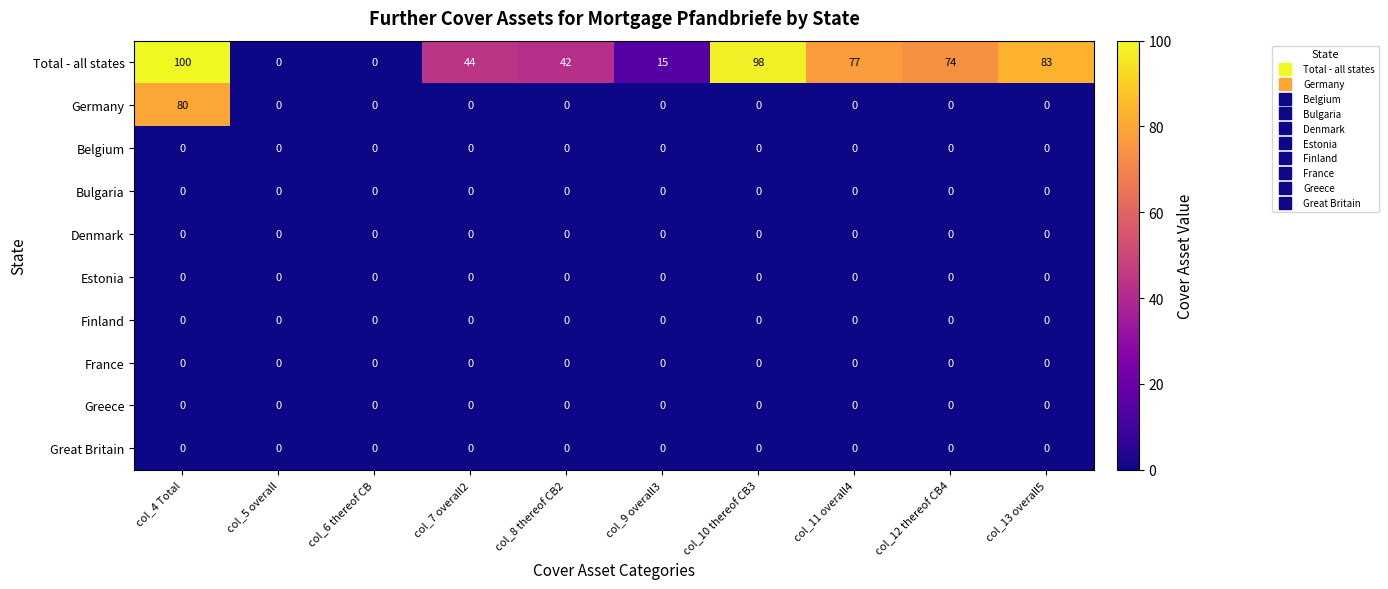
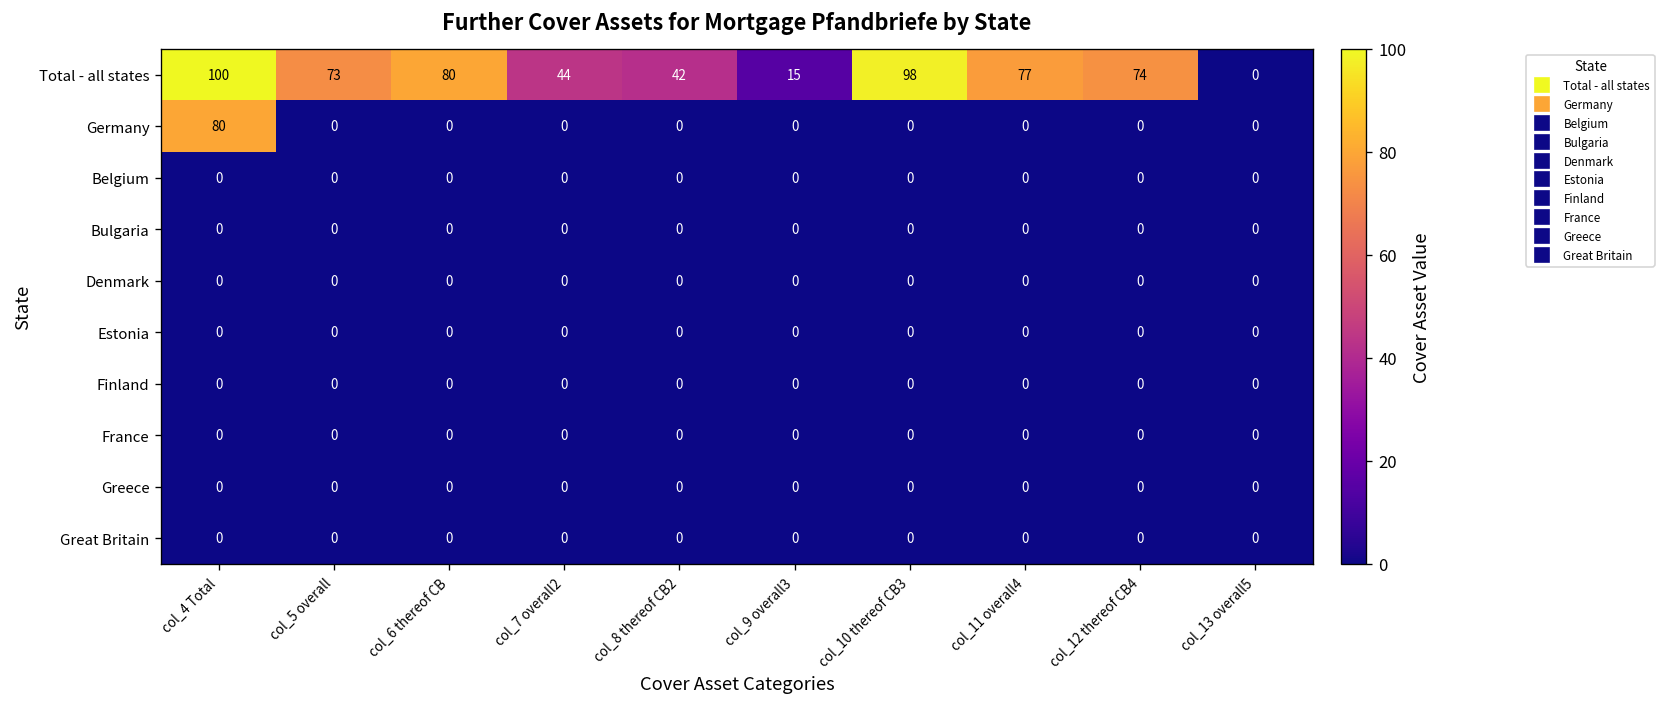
  {
    "Total - all states": {
      "col_4 Total": 100,
-     "col_5 overall": 0,
-     "col_6 thereof CB": 0,
+     "col_5 overall": 73,
+     "col_6 thereof CB": 80,
      "col_7 overall2": 44,
      "col_8 thereof CB2": 42,
      "col_9 overall3": 15,
      "col_10 thereof CB3": 98,
      "col_11 overall4": 77,
      "col_12 thereof CB4": 74,
-     "col_13 overall5": 83
+     "col_13 overall5": 0
    },
    "Germany": {
      "col_4 Total": 80,
      "col_5 overall": 0,
      "col_6 thereof CB": 0,
      "col_7 overall2": 0,
      "col_8 thereof CB2": 0,
      "col_9 overall3": 0,
      "col_10 thereof CB3": 0,
      "col_11 overall4": 0,
      "col_12 thereof CB4": 0,
      "col_13 overall5": 0
    },
    "Belgium": {
      "col_4 Total": 0,
      "col_5 overall": 0,
      "col_6 thereof CB": 0,
      "col_7 overall2": 0,
      "col_8 thereof CB2": 0,
      "col_9 overall3": 0,
      "col_10 thereof CB3": 0,
      "col_11 overall4": 0,
      "col_12 thereof CB4": 0,
      "col_13 overall5": 0
    },
    "Bulgaria": {
      "col_4 Total": 0,
      "col_5 overall": 0,
      "col_6 thereof CB": 0,
      "col_7 overall2": 0,
      "col_8 thereof CB2": 0,
      "col_9 overall3": 0,
      "col_10 thereof CB3": 0,
      "col_11 overall4": 0,
      "col_12 thereof CB4": 0,
      "col_13 overall5": 0
    },
    "Denmark": {
      "col_4 Total": 0,
      "col_5 overall": 0,
      "col_6 thereof CB": 0,
      "col_7 overall2": 0,
      "col_8 thereof CB2": 0,
      "col_9 overall3": 0,
      "col_10 thereof CB3": 0,
      "col_11 overall4": 0,
      "col_12 thereof CB4": 0,
      "col_13 overall5": 0
    },
    "Estonia": {
      "col_4 Total": 0,
      "col_5 overall": 0,
      "col_6 thereof CB": 0,
      "col_7 overall2": 0,
      "col_8 thereof CB2": 0,
      "col_9 overall3": 0,
      "col_10 thereof CB3": 0,
      "col_11 overall4": 0,
      "col_12 thereof CB4": 0,
      "col_13 overall5": 0
    },
    "Finland": {
      "col_4 Total": 0,
      "col_5 overall": 0,
      "col_6 thereof CB": 0,
      "col_7 overall2": 0,
      "col_8 thereof CB2": 0,
      "col_9 overall3": 0,
      "col_10 thereof CB3": 0,
      "col_11 overall4": 0,
      "col_12 thereof CB4": 0,
      "col_13 overall5": 0
    },
    "France": {
      "col_4 Total": 0,
      "col_5 overall": 0,
      "col_6 thereof CB": 0,
      "col_7 overall2": 0,
      "col_8 thereof CB2": 0,
      "col_9 overall3": 0,
      "col_10 thereof CB3": 0,
      "col_11 overall4": 0,
      "col_12 thereof CB4": 0,
      "col_13 overall5": 0
    },
    "Greece": {
      "col_4 Total": 0,
      "col_5 overall": 0,
      "col_6 thereof CB": 0,
      "col_7 overall2": 0,
      "col_8 thereof CB2": 0,
      "col_9 overall3": 0,
      "col_10 thereof CB3": 0,
      "col_11 overall4": 0,
      "col_12 thereof CB4": 0,
      "col_13 overall5": 0
    },
    "Great Britain": {
      "col_4 Total": 0,
      "col_5 overall": 0,
      "col_6 thereof CB": 0,
      "col_7 overall2": 0,
      "col_8 thereof CB2": 0,
      "col_9 overall3": 0,
      "col_10 thereof CB3": 0,
      "col_11 overall4": 0,
      "col_12 thereof CB4": 0,
      "col_13 overall5": 0
    }
  }
